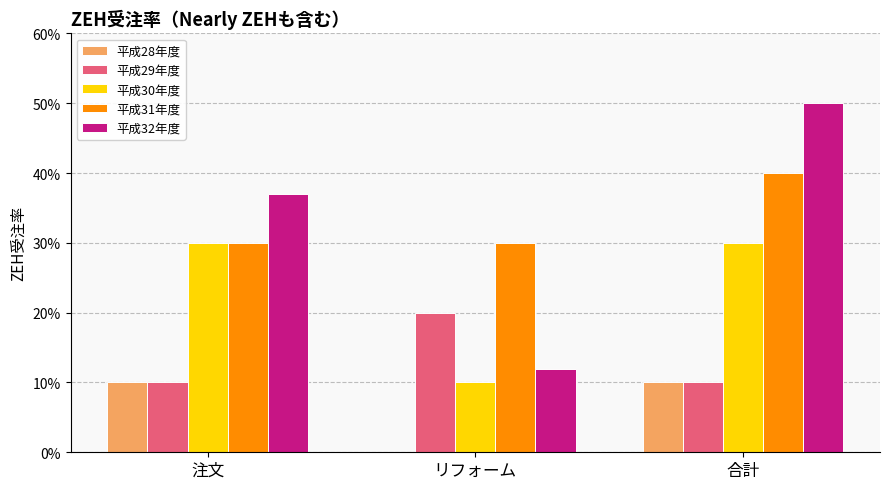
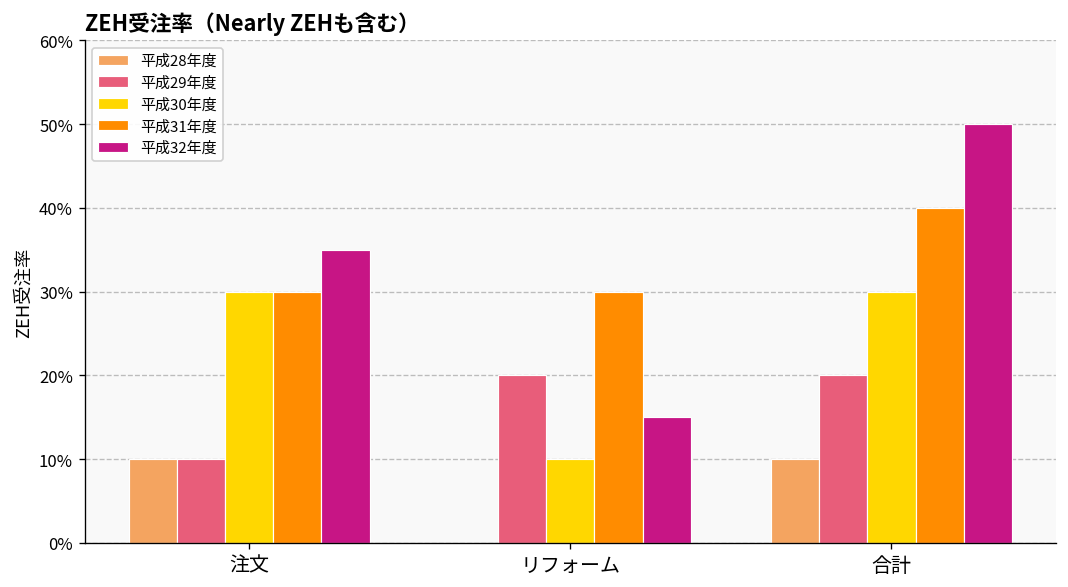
  {
    "平成28年度": {
      "注文": "10%",
      "リフォーム": "0%",
      "合計": "10%"
    },
    "平成29年度": {
      "注文": "10%",
      "リフォーム": "20%",
-     "合計": "10%"
+     "合計": "20%"
    },
    "平成30年度": {
      "注文": "30%",
      "リフォーム": "10%",
      "合計": "30%"
    },
    "平成31年度": {
      "注文": "30%",
      "リフォーム": "30%",
      "合計": "40%"
    },
    "平成32年度": {
-     "注文": "37%",
-     "リフォーム": "12%",
+     "注文": "35%",
+     "リフォーム": "15%",
      "合計": "50%"
    }
  }
